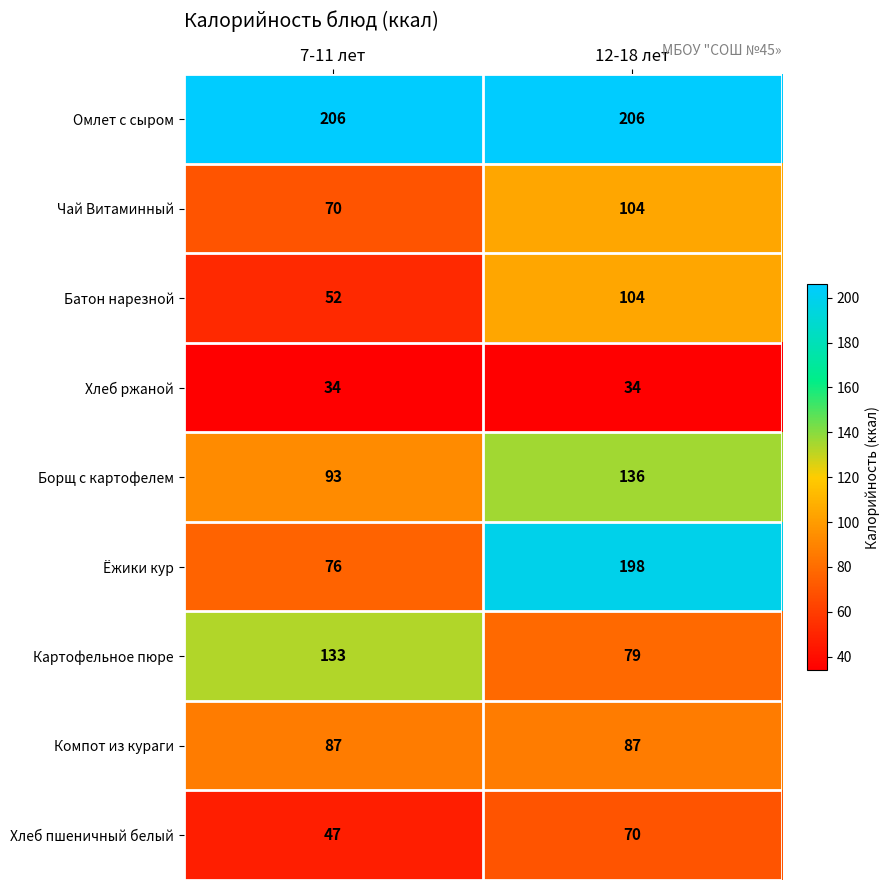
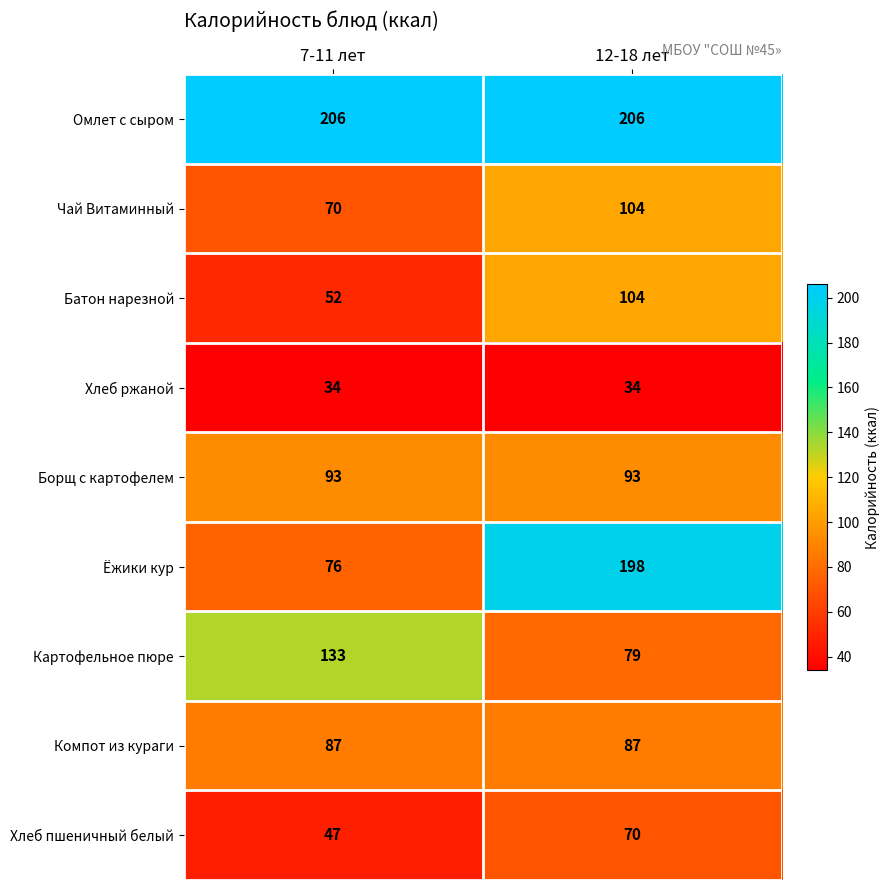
  {
    "Омлет с сыром": {
      "7-11 лет": 206,
      "12-18 лет": 206
    },
    "Чай Витаминный": {
      "7-11 лет": 70,
      "12-18 лет": 104
    },
    "Батон нарезной": {
      "7-11 лет": 52,
      "12-18 лет": 104
    },
    "Хлеб ржаной": {
      "7-11 лет": 34,
      "12-18 лет": 34
    },
    "Борщ с картофелем": {
      "7-11 лет": 93,
-     "12-18 лет": 136
+     "12-18 лет": 93
    },
    "Ёжики кур": {
      "7-11 лет": 76,
      "12-18 лет": 198
    },
    "Картофельное пюре": {
      "7-11 лет": 133,
      "12-18 лет": 79
    },
    "Компот из кураги": {
      "7-11 лет": 87,
      "12-18 лет": 87
    },
    "Хлеб пшеничный белый": {
      "7-11 лет": 47,
      "12-18 лет": 70
    }
  }
